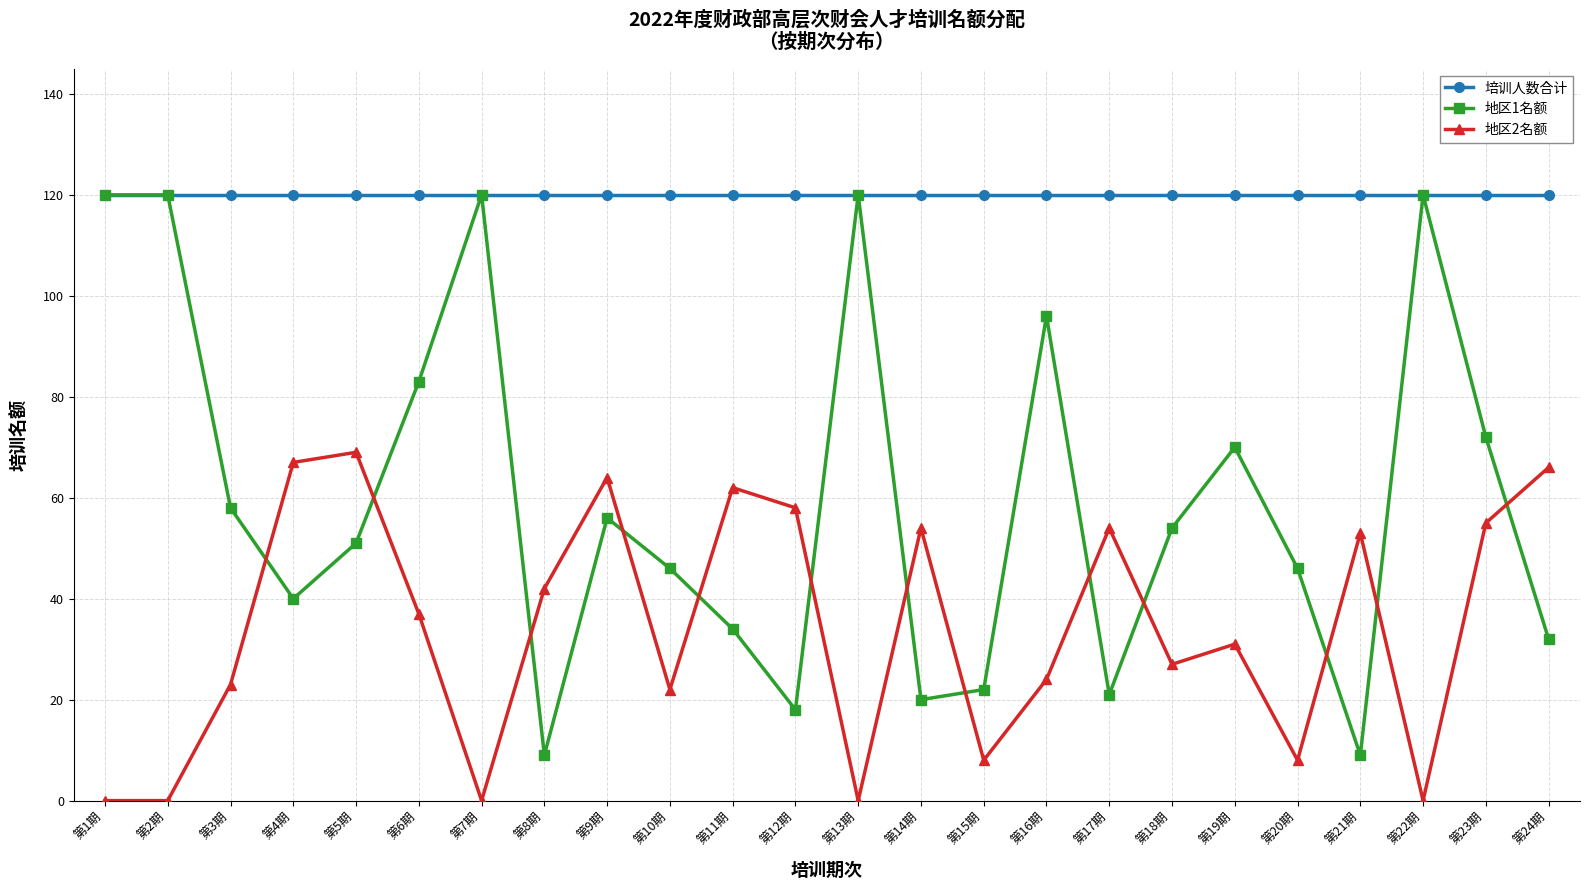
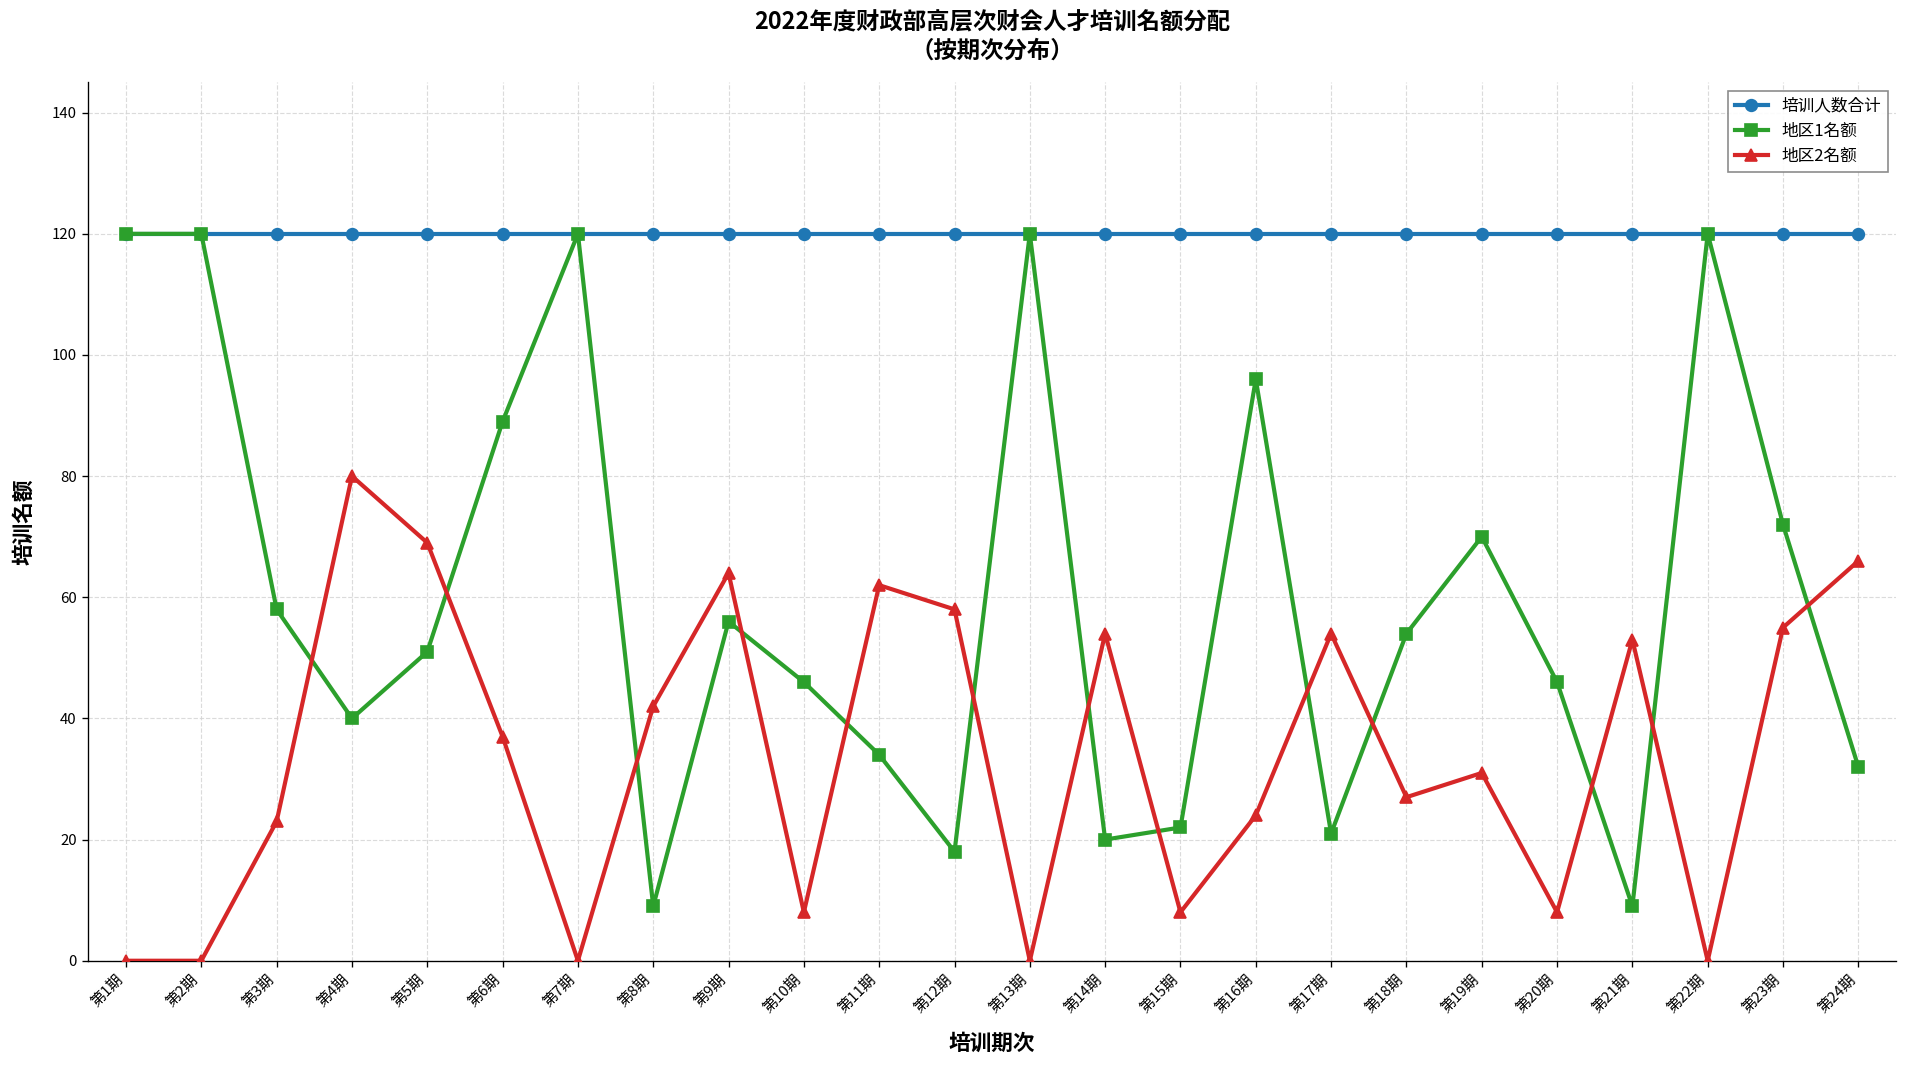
  {
    "培训人数合计": {
      "第3期": 120,
      "第4期": 120,
      "第5期": 120,
      "第6期": 120,
      "第8期": 120,
      "第9期": 120,
      "第10期": 120,
      "第11期": 120,
      "第12期": 120,
      "第14期": 120,
      "第15期": 120,
      "第16期": 120,
      "第17期": 120,
      "第18期": 120,
      "第19期": 120,
      "第20期": 120,
      "第21期": 120,
      "第23期": 120,
      "第24期": 120
    },
    "地区1名额": {
      "第3期": 58,
      "第4期": 40,
      "第5期": 51,
-     "第6期": 83,
+     "第6期": 89,
      "第8期": 9,
      "第9期": 56,
      "第10期": 46,
      "第11期": 34,
      "第12期": 18,
      "第14期": 20,
      "第15期": 22,
      "第16期": 96,
      "第17期": 21,
      "第18期": 54,
      "第19期": 70,
      "第20期": 46,
      "第21期": 9,
      "第23期": 72,
      "第24期": 32
    },
    "地区2名额": {
      "第1期": 0,
      "第2期": 0,
      "第3期": 23,
-     "第4期": 67,
+     "第4期": 80,
      "第5期": 69,
      "第6期": 37,
      "第7期": 0,
      "第8期": 42,
      "第9期": 64,
-     "第10期": 22,
+     "第10期": 8,
      "第11期": 62,
      "第12期": 58,
      "第13期": 0,
      "第14期": 54,
      "第15期": 8,
      "第16期": 24,
      "第17期": 54,
      "第18期": 27,
      "第19期": 31,
      "第20期": 8,
      "第21期": 53,
      "第22期": 0,
      "第23期": 55,
      "第24期": 66
    }
  }
